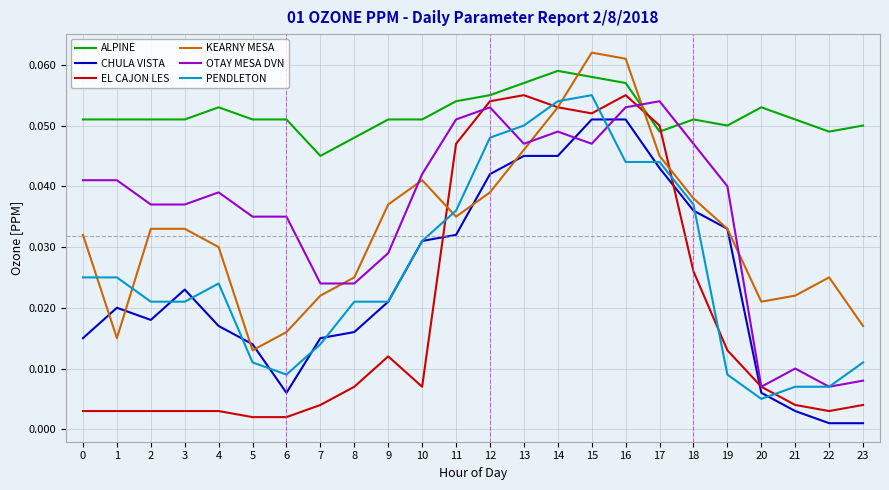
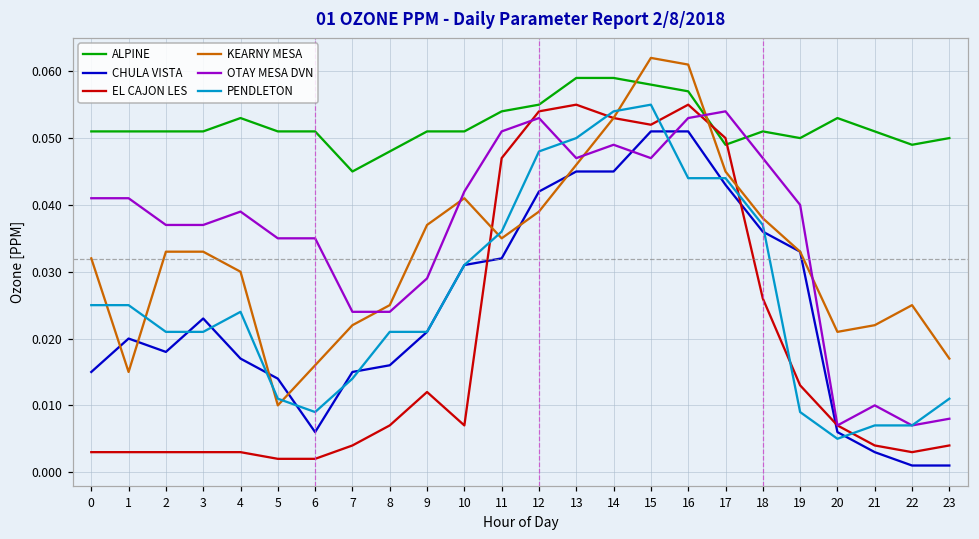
  {
    "ALPINE": {
      "0": 0.051,
      "1": 0.051,
      "2": 0.051,
      "3": 0.051,
      "4": 0.053,
      "5": 0.051,
      "6": 0.051,
      "7": 0.045,
      "8": 0.048,
      "9": 0.051,
      "10": 0.051,
      "11": 0.054,
      "12": 0.055,
-     "13": 0.057,
+     "13": 0.059,
      "14": 0.059,
      "15": 0.058,
      "16": 0.057,
      "17": 0.049,
      "18": 0.051,
      "19": 0.050,
      "20": 0.053,
      "21": 0.051,
      "22": 0.049,
      "23": 0.050
    },
    "CHULA VISTA": {
      "0": 0.015,
      "1": 0.020,
      "2": 0.018,
      "3": 0.023,
      "4": 0.017,
      "5": 0.014,
      "6": 0.006,
      "7": 0.015,
      "8": 0.016,
      "11": 0.032,
      "12": 0.042,
      "13": 0.045,
      "14": 0.045,
      "15": 0.051,
      "16": 0.051,
      "17": 0.043,
      "18": 0.036,
      "20": 0.006,
      "21": 0.003,
      "22": 0.001,
      "23": 0.001
    },
    "EL CAJON LES": {
      "0": 0.003,
      "1": 0.003,
      "2": 0.003,
      "3": 0.003,
      "4": 0.003,
      "5": 0.002,
      "6": 0.002,
      "7": 0.004,
      "8": 0.007,
      "9": 0.012,
      "10": 0.007,
      "11": 0.047,
      "12": 0.054,
      "13": 0.055,
      "15": 0.052,
      "16": 0.055,
      "17": 0.050,
      "18": 0.026,
      "19": 0.013,
      "21": 0.004,
      "22": 0.003,
      "23": 0.004
    },
    "KEARNY MESA": {
      "0": 0.032,
      "1": 0.015,
      "2": 0.033,
      "3": 0.033,
      "4": 0.030,
-     "5": 0.013,
+     "5": 0.010,
      "6": 0.016,
      "7": 0.022,
      "8": 0.025,
      "9": 0.037,
      "10": 0.041,
      "11": 0.035,
      "12": 0.039,
      "13": 0.046,
      "15": 0.062,
      "16": 0.061,
      "17": 0.045,
      "18": 0.038,
      "20": 0.021,
      "21": 0.022,
      "22": 0.025,
      "23": 0.017
    },
    "OTAY MESA DVN": {
      "0": 0.041,
      "1": 0.041,
      "2": 0.037,
      "3": 0.037,
      "4": 0.039,
      "5": 0.035,
      "6": 0.035,
      "7": 0.024,
      "8": 0.024,
      "9": 0.029,
      "10": 0.042,
      "11": 0.051,
      "12": 0.053,
      "13": 0.047,
      "14": 0.049,
      "15": 0.047,
      "16": 0.053,
      "17": 0.054,
      "18": 0.047,
      "19": 0.040,
      "21": 0.010,
      "23": 0.008
    },
    "PENDLETON": {
      "0": 0.025,
      "1": 0.025,
      "2": 0.021,
      "3": 0.021,
      "4": 0.024,
      "5": 0.011,
      "6": 0.009,
      "7": 0.014,
      "8": 0.021,
      "11": 0.036,
      "12": 0.048,
      "13": 0.050,
      "14": 0.054,
      "15": 0.055,
      "16": 0.044,
      "17": 0.044,
      "18": 0.037,
      "19": 0.009,
      "20": 0.005,
      "21": 0.007,
      "23": 0.011
    }
  }
